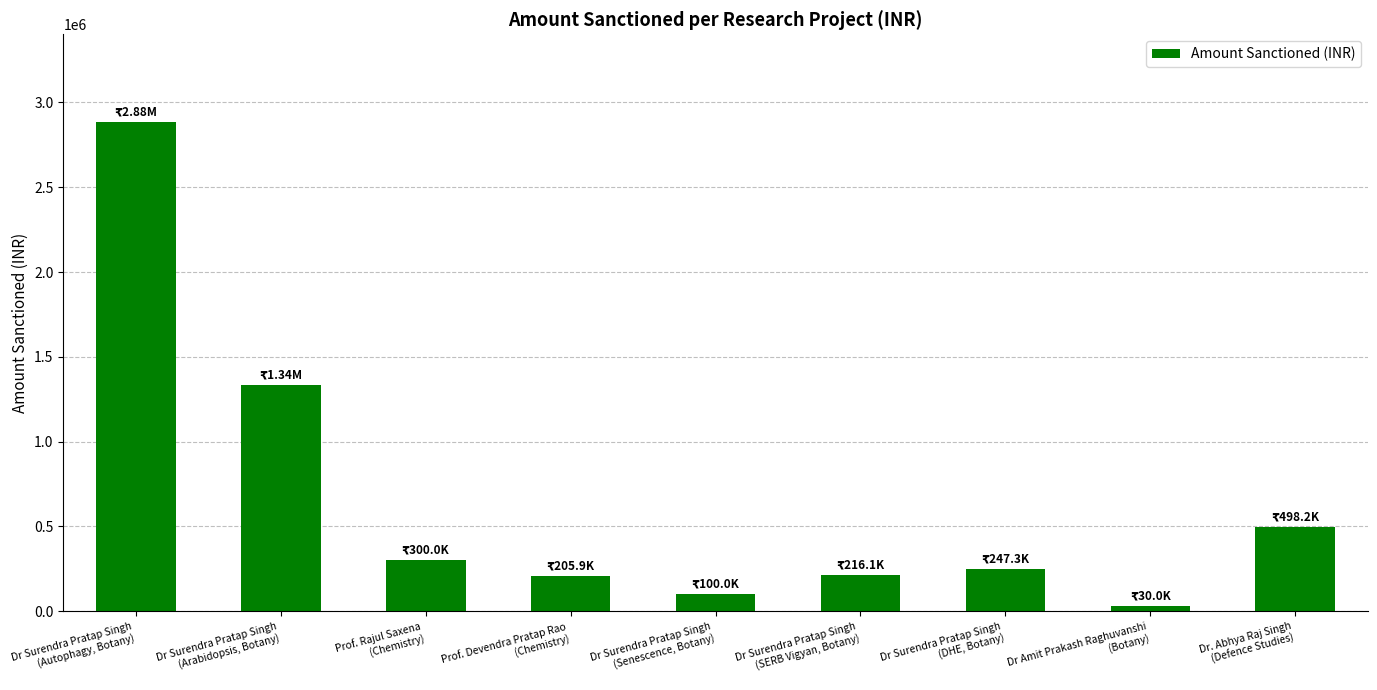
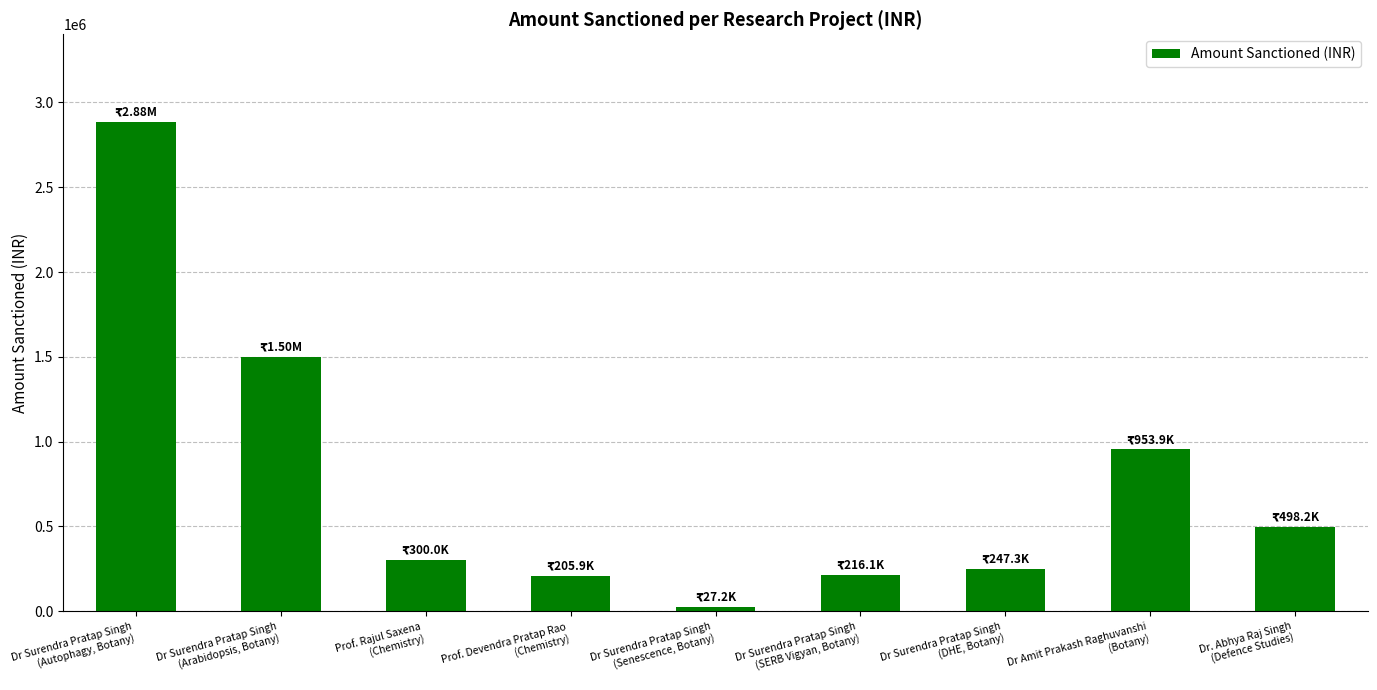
  {
    "Dr Surendra Pratap Singh (Autophagy, Botany)": "2.88M",
-   "Dr Surendra Pratap Singh (Arabidopsis, Botany)": "1.34M",
+   "Dr Surendra Pratap Singh (Arabidopsis, Botany)": "1.50M",
    "Prof. Rajul Saxena (Chemistry)": "300.0K",
    "Prof. Devendra Pratap Rao (Chemistry)": "205.9K",
-   "Dr Surendra Pratap Singh (Senescence, Botany)": "100.0K",
+   "Dr Surendra Pratap Singh (Senescence, Botany)": "27.2K",
    "Dr Surendra Pratap Singh (SERB Vigyan, Botany)": "216.1K",
    "Dr Surendra Pratap Singh (DHE, Botany)": "247.3K",
-   "Dr Amit Prakash Raghuvanshi (Botany)": "30.0K",
+   "Dr Amit Prakash Raghuvanshi (Botany)": "953.9K",
    "Dr. Abhya Raj Singh (Defence Studies)": "498.2K"
  }
